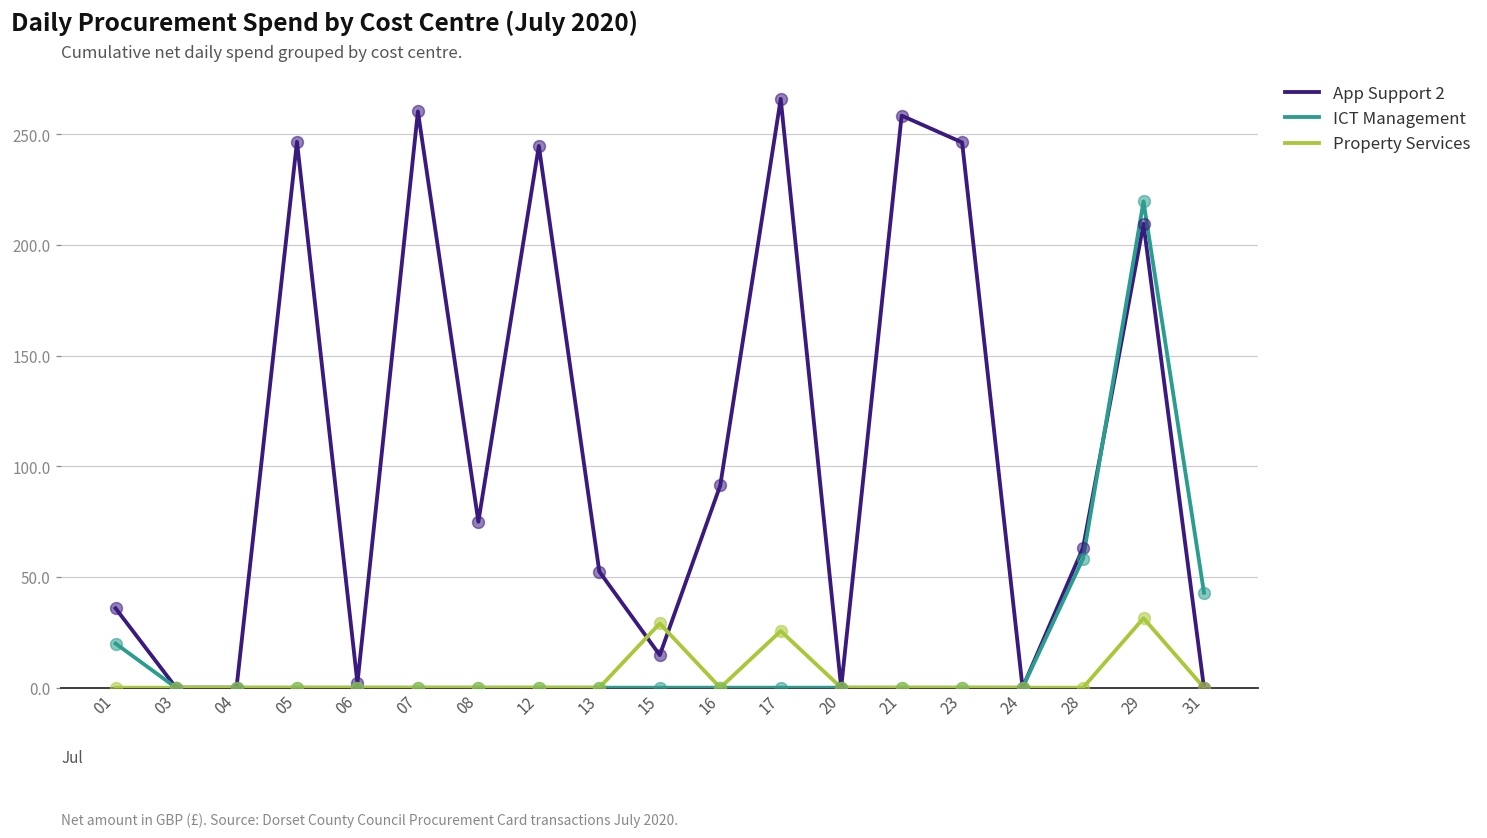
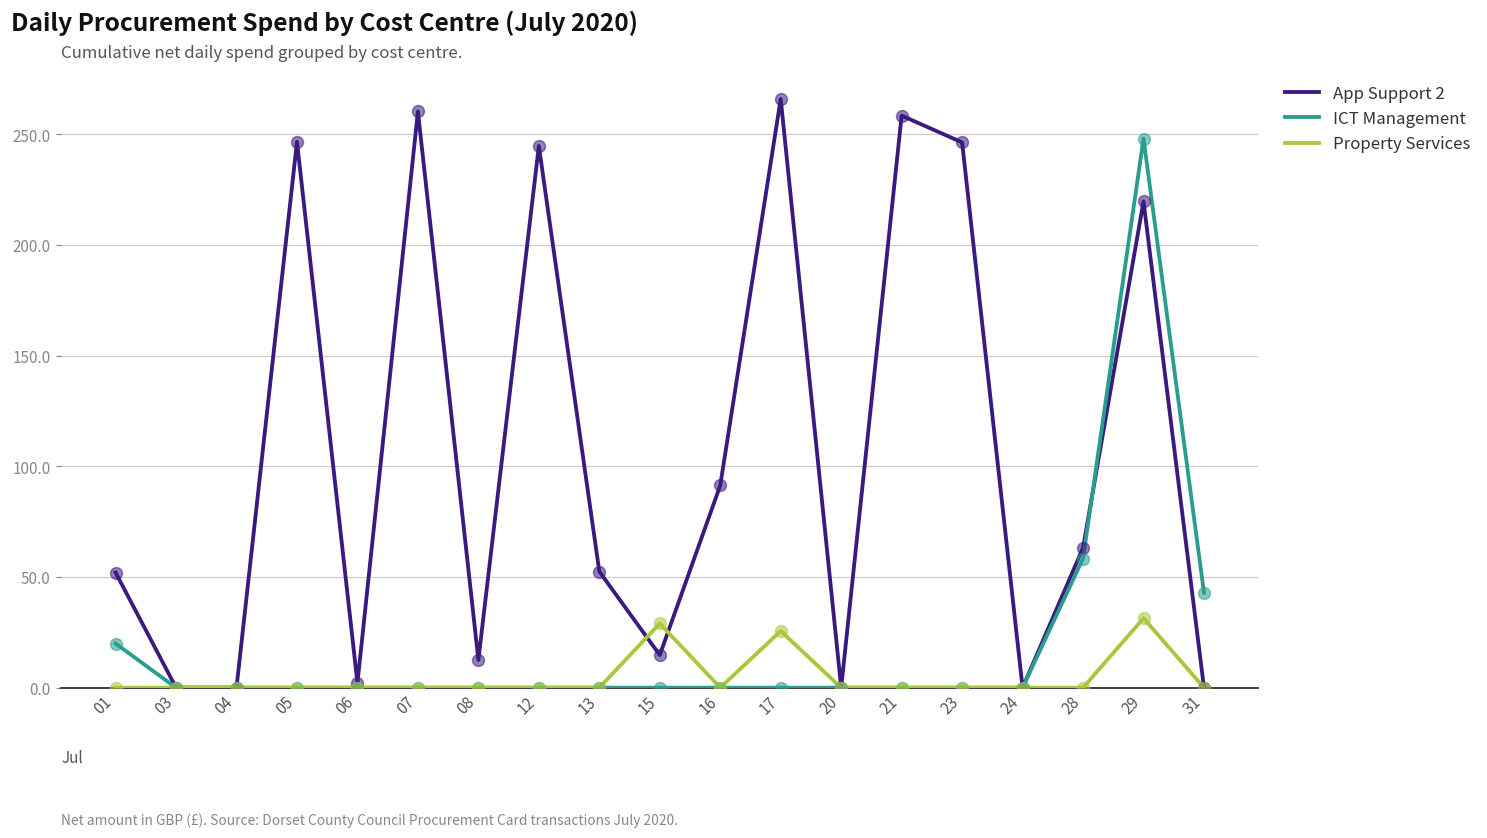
  {
    "App Support 2": {
-     "01": 36,
+     "01": 52,
      "05": 247,
      "06": 2,
      "07": 260,
-     "08": 75,
+     "08": 13,
      "12": 245,
      "13": 52,
      "15": 15,
      "16": 91,
      "17": 266,
      "21": 258,
      "23": 246,
      "28": 63,
-     "29": 210
+     "29": 220
    },
    "ICT Management": {
      "01": 20,
      "15": 0,
      "17": 0,
      "28": 58,
-     "29": 220,
+     "29": 248,
      "31": 43
    },
    "Property Services": {
      "01": 0,
      "15": 29,
      "17": 26,
      "28": 0,
      "29": 31
    }
  }
